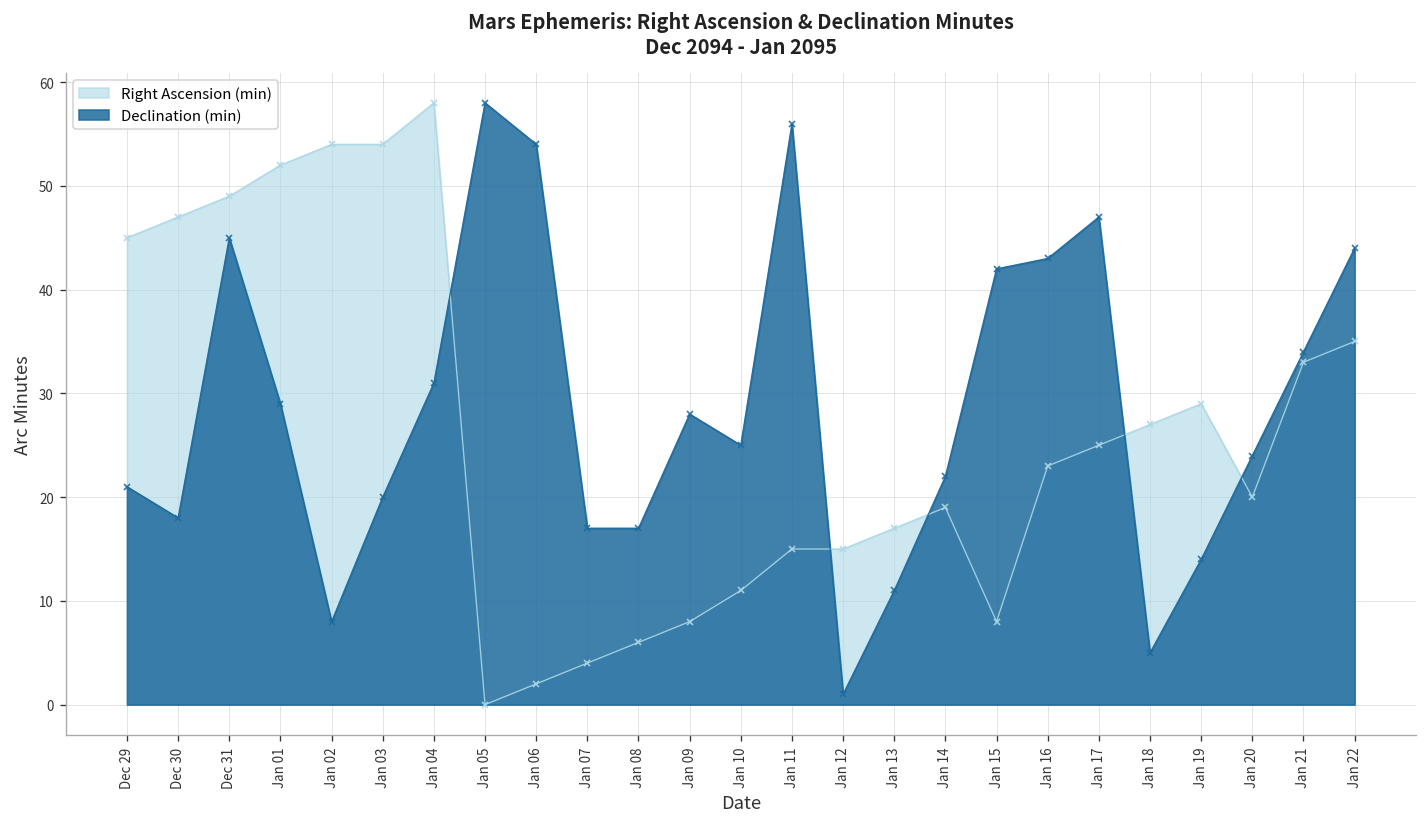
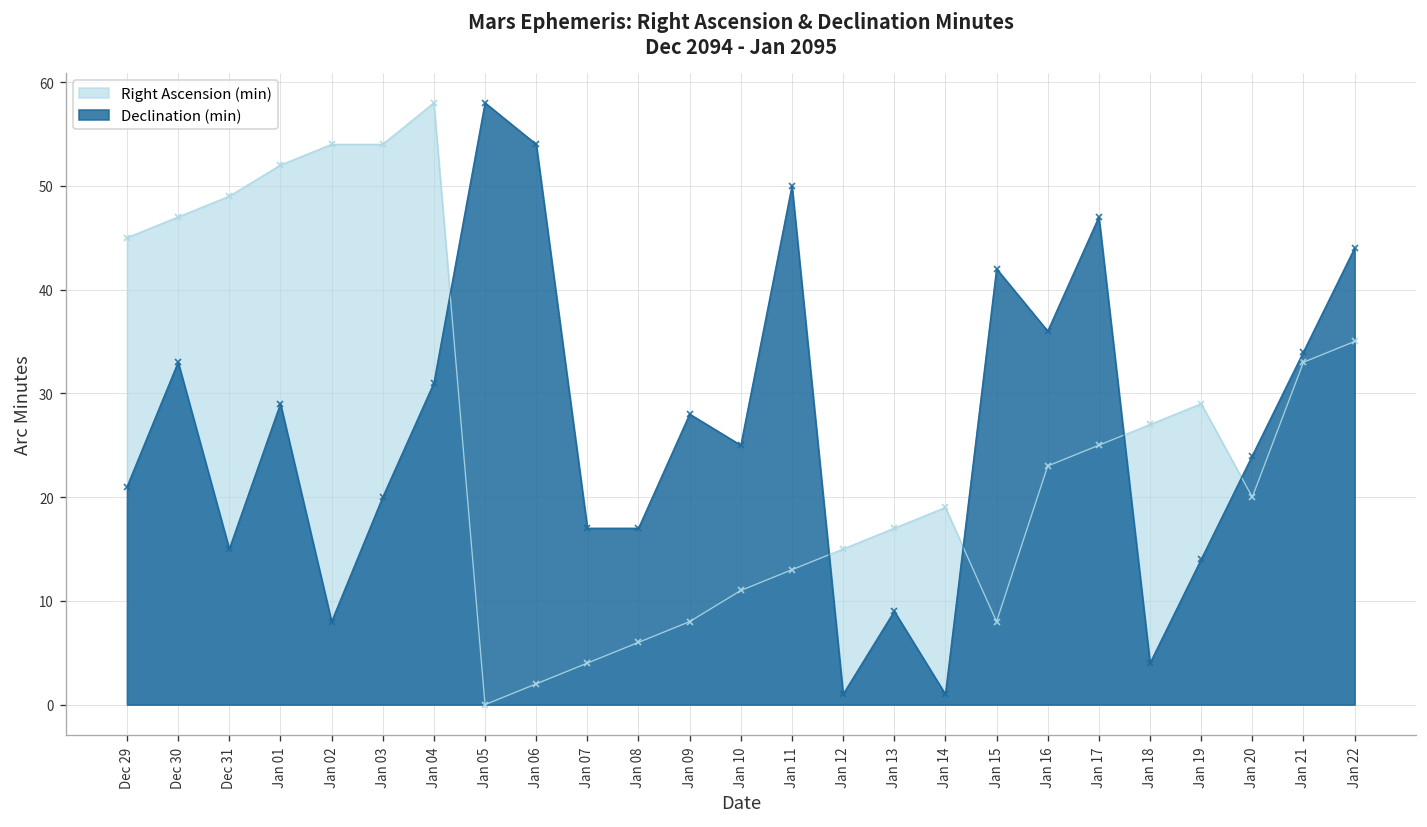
  {
    "Right Ascension (min)": {
      "Dec 29": 45,
      "Dec 30": 47,
      "Dec 31": 49,
      "Jan 01": 52,
      "Jan 02": 54,
      "Jan 03": 54,
      "Jan 04": 58,
      "Jan 05": 0,
      "Jan 06": 2,
      "Jan 07": 4,
      "Jan 08": 6,
      "Jan 09": 8,
      "Jan 10": 11,
-     "Jan 11": 15,
+     "Jan 11": 13,
      "Jan 12": 15,
      "Jan 13": 17,
      "Jan 14": 19,
      "Jan 15": 8,
      "Jan 16": 23,
      "Jan 17": 25,
      "Jan 18": 27,
      "Jan 19": 29,
      "Jan 20": 20,
      "Jan 21": 33,
      "Jan 22": 35
    },
    "Declination (min)": {
      "Dec 29": 21,
-     "Dec 30": 18,
-     "Dec 31": 45,
+     "Dec 30": 33,
+     "Dec 31": 15,
      "Jan 01": 29,
      "Jan 02": 8,
      "Jan 03": 20,
      "Jan 04": 31,
      "Jan 05": 58,
      "Jan 06": 54,
      "Jan 07": 17,
      "Jan 08": 17,
      "Jan 09": 28,
      "Jan 10": 25,
-     "Jan 11": 56,
+     "Jan 11": 50,
      "Jan 12": 1,
-     "Jan 13": 11,
-     "Jan 14": 22,
+     "Jan 13": 9,
+     "Jan 14": 1,
      "Jan 15": 42,
-     "Jan 16": 43,
+     "Jan 16": 36,
      "Jan 17": 47,
-     "Jan 18": 5,
+     "Jan 18": 4,
      "Jan 19": 14,
      "Jan 20": 24,
      "Jan 21": 34,
      "Jan 22": 44
    }
  }
